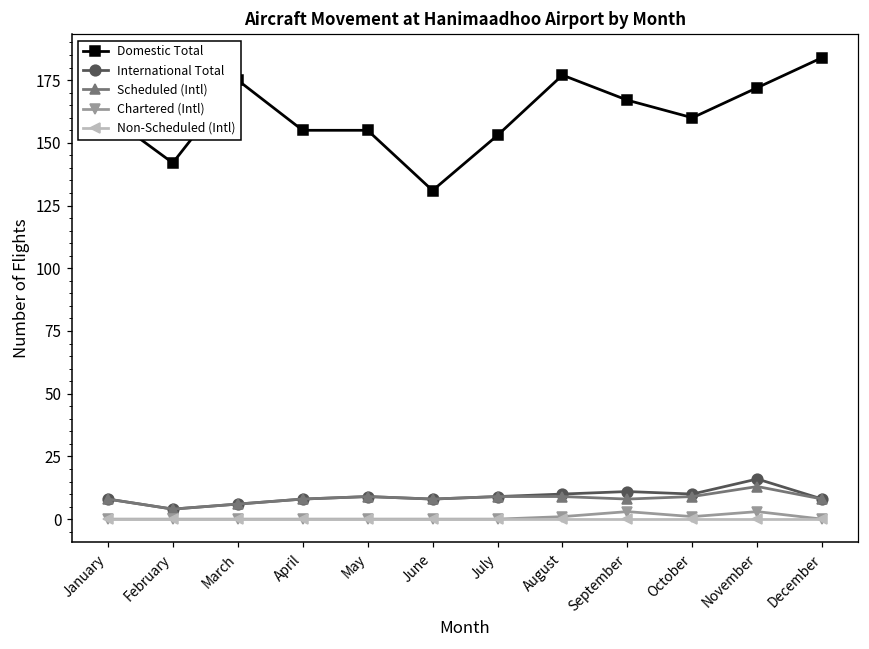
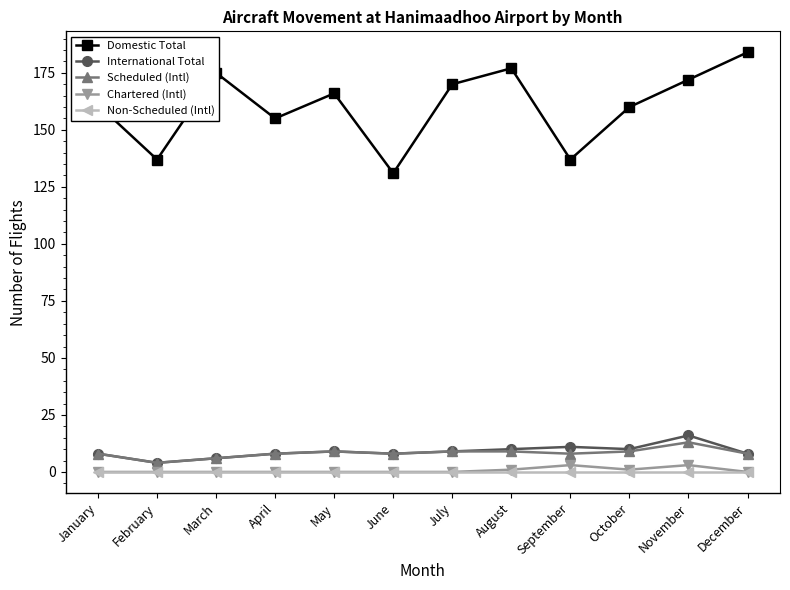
  {
    "Domestic Total": {
-     "February": 142,
+     "February": 137,
      "April": 155,
-     "May": 155,
+     "May": 166,
      "June": 131,
-     "July": 153,
+     "July": 170,
      "August": 177,
-     "September": 167,
+     "September": 137,
      "October": 160,
      "November": 172,
      "December": 184
    }
  }
